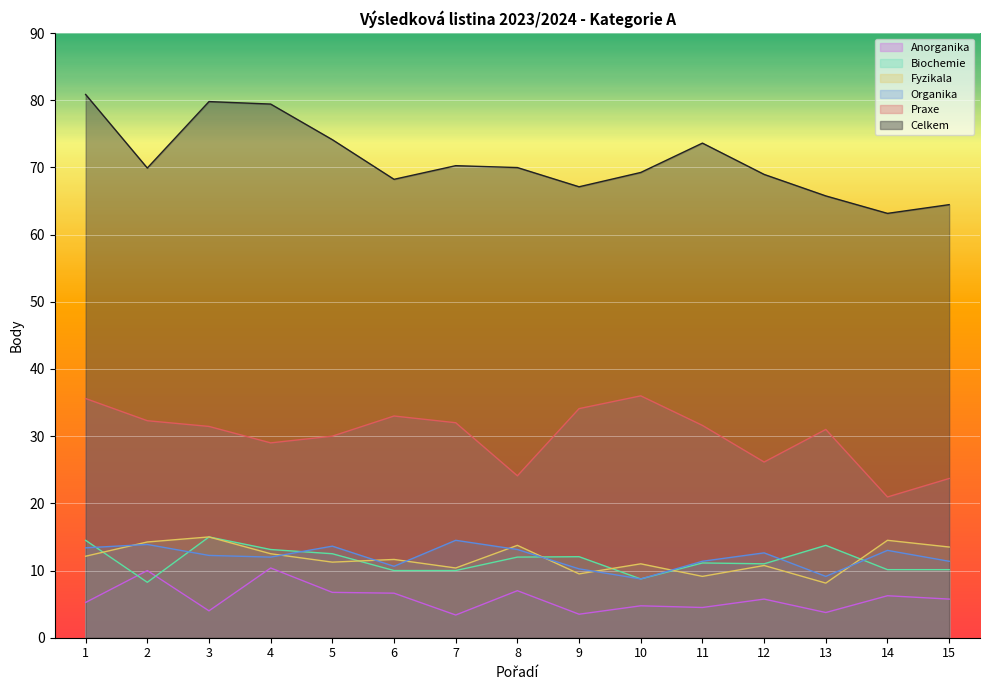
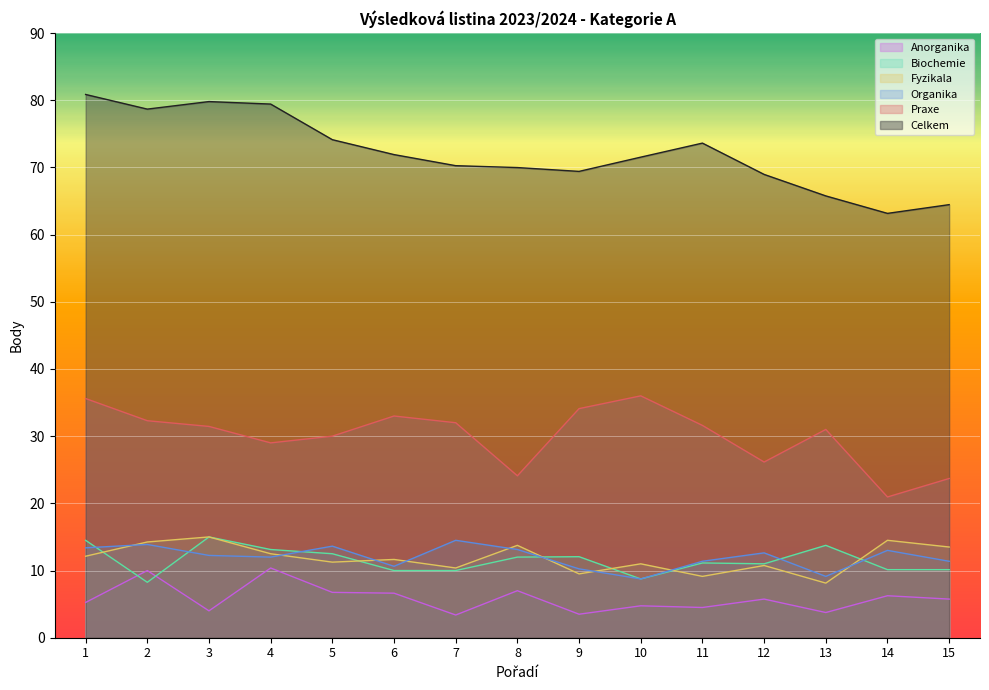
  {
    "Celkem": {
      "1": 81,
-     "2": 70,
+     "2": 79,
      "3": 80,
      "4": 79,
      "5": 74,
-     "6": 68,
+     "6": 72,
      "7": 70,
      "8": 70,
-     "9": 67,
-     "10": 69,
+     "9": 69,
+     "10": 72,
      "11": 74,
      "12": 69,
      "13": 66,
      "14": 63,
      "15": 64
    }
  }
